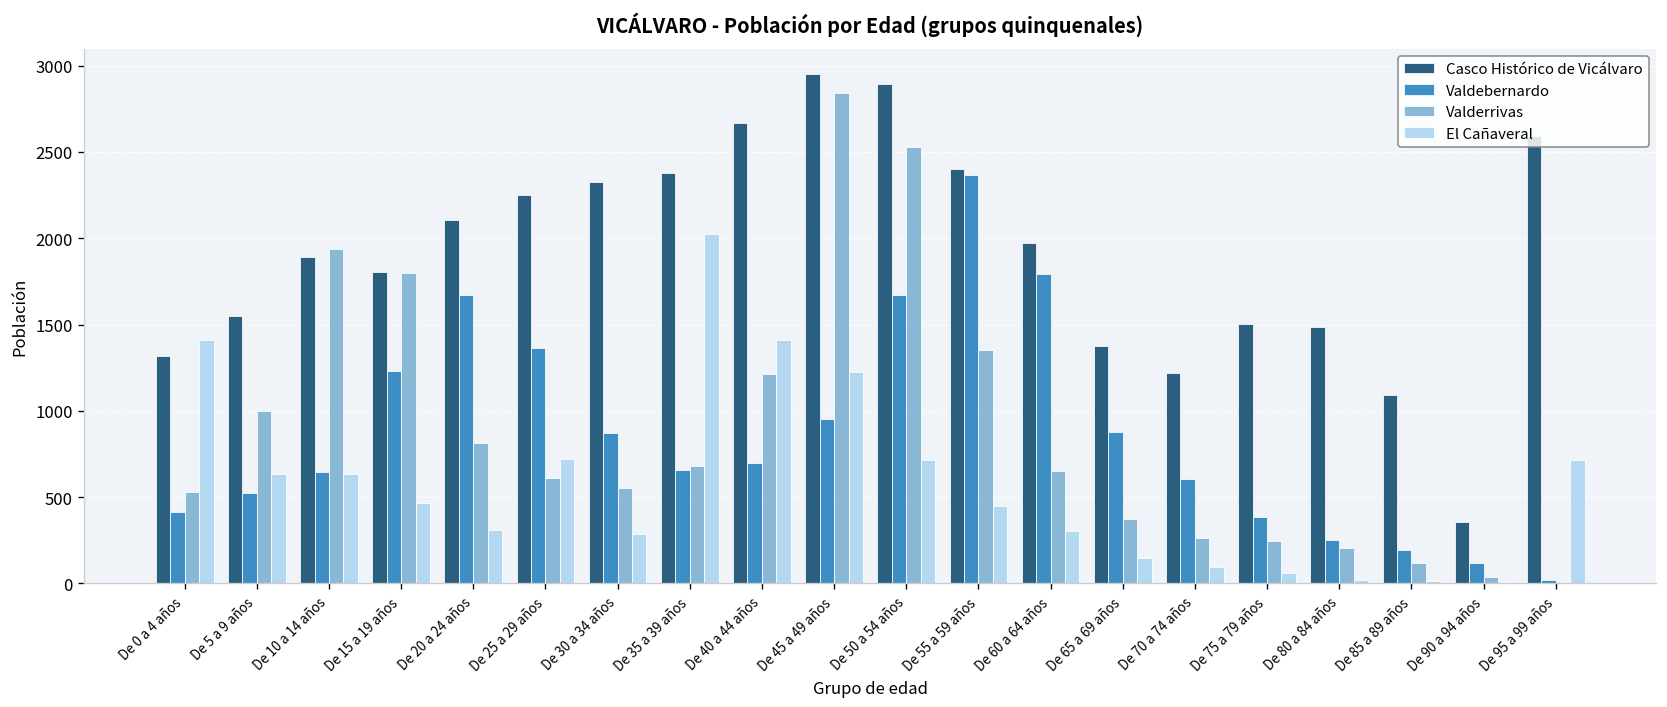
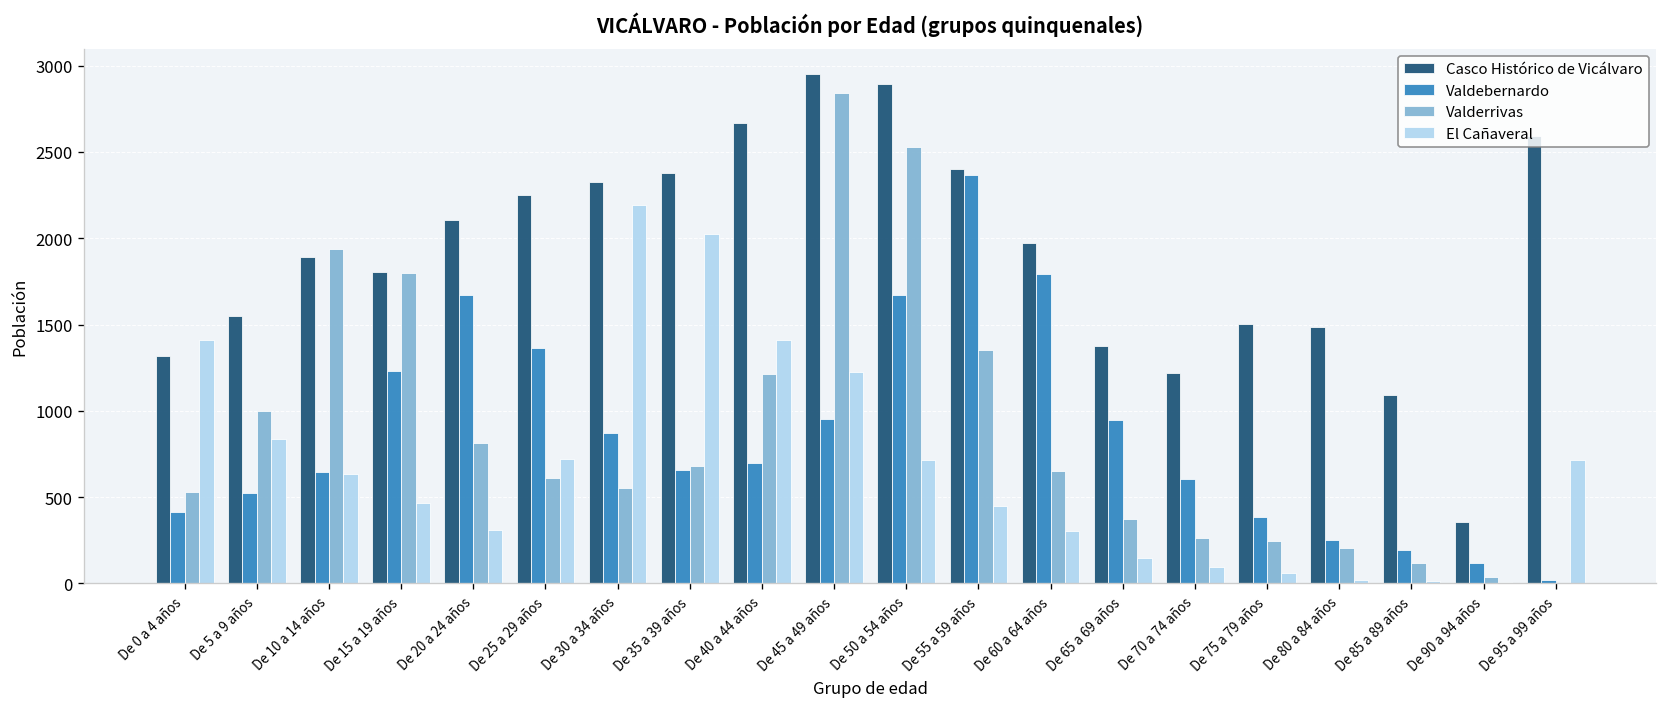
  {
    "Casco Histórico de Vicálvaro": {
      "De 0 a 4 años": 1320,
      "De 5 a 9 años": 1550,
      "De 10 a 14 años": 1890,
      "De 15 a 19 años": 1800,
      "De 20 a 24 años": 2100,
      "De 25 a 29 años": 2250,
      "De 30 a 34 años": 2330,
      "De 35 a 39 años": 2380,
      "De 40 a 44 años": 2670,
      "De 45 a 49 años": 2950,
      "De 50 a 54 años": 2890,
      "De 55 a 59 años": 2400,
      "De 60 a 64 años": 1970,
      "De 65 a 69 años": 1380,
      "De 70 a 74 años": 1220,
      "De 75 a 79 años": 1510,
      "De 80 a 84 años": 1490,
      "De 85 a 89 años": 1090,
      "De 90 a 94 años": 360
    },
    "Valdebernardo": {
      "De 0 a 4 años": 420,
      "De 5 a 9 años": 530,
      "De 10 a 14 años": 650,
      "De 15 a 19 años": 1230,
      "De 20 a 24 años": 1670,
      "De 25 a 29 años": 1360,
      "De 30 a 34 años": 870,
      "De 35 a 39 años": 660,
      "De 40 a 44 años": 700,
      "De 45 a 49 años": 950,
      "De 50 a 54 años": 1670,
      "De 55 a 59 años": 2370,
      "De 60 a 64 años": 1790,
-     "De 65 a 69 años": 880,
+     "De 65 a 69 años": 950,
      "De 70 a 74 años": 610,
      "De 75 a 79 años": 380,
      "De 80 a 84 años": 250,
      "De 85 a 89 años": 200,
      "De 90 a 94 años": 120,
      "De 95 a 99 años": 20
    },
    "Valderrivas": {
      "De 0 a 4 años": 530,
      "De 5 a 9 años": 1000,
      "De 10 a 14 años": 1940,
      "De 15 a 19 años": 1800,
      "De 20 a 24 años": 810,
      "De 25 a 29 años": 610,
      "De 30 a 34 años": 560,
      "De 35 a 39 años": 680,
      "De 40 a 44 años": 1210,
      "De 45 a 49 años": 2840,
      "De 50 a 54 años": 2530,
      "De 55 a 59 años": 1350,
      "De 60 a 64 años": 650,
      "De 65 a 69 años": 370,
      "De 70 a 74 años": 260,
      "De 75 a 79 años": 250,
      "De 80 a 84 años": 210,
      "De 85 a 89 años": 120,
      "De 90 a 94 años": 40
    },
    "El Cañaveral": {
      "De 0 a 4 años": 1410,
-     "De 5 a 9 años": 640,
+     "De 5 a 9 años": 840,
      "De 10 a 14 años": 630,
      "De 15 a 19 años": 470,
      "De 20 a 24 años": 310,
      "De 25 a 29 años": 720,
-     "De 30 a 34 años": 290,
+     "De 30 a 34 años": 2200,
      "De 35 a 39 años": 2020,
      "De 40 a 44 años": 1410,
      "De 45 a 49 años": 1230,
      "De 50 a 54 años": 720,
      "De 55 a 59 años": 450,
      "De 60 a 64 años": 300,
      "De 65 a 69 años": 150,
      "De 70 a 74 años": 100,
      "De 75 a 79 años": 60,
      "De 80 a 84 años": 20,
      "De 95 a 99 años": 720
    }
  }
